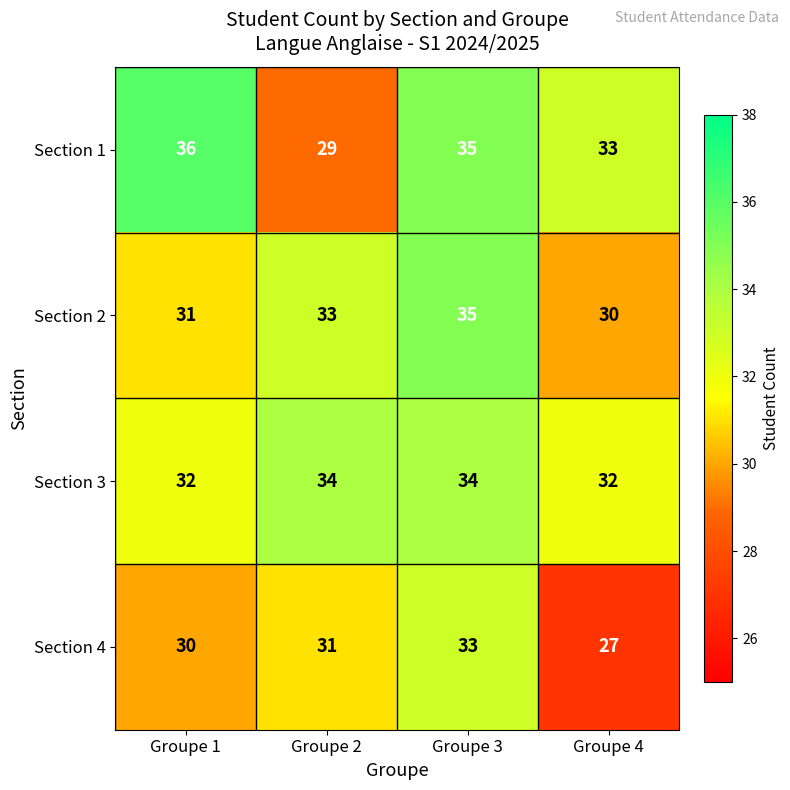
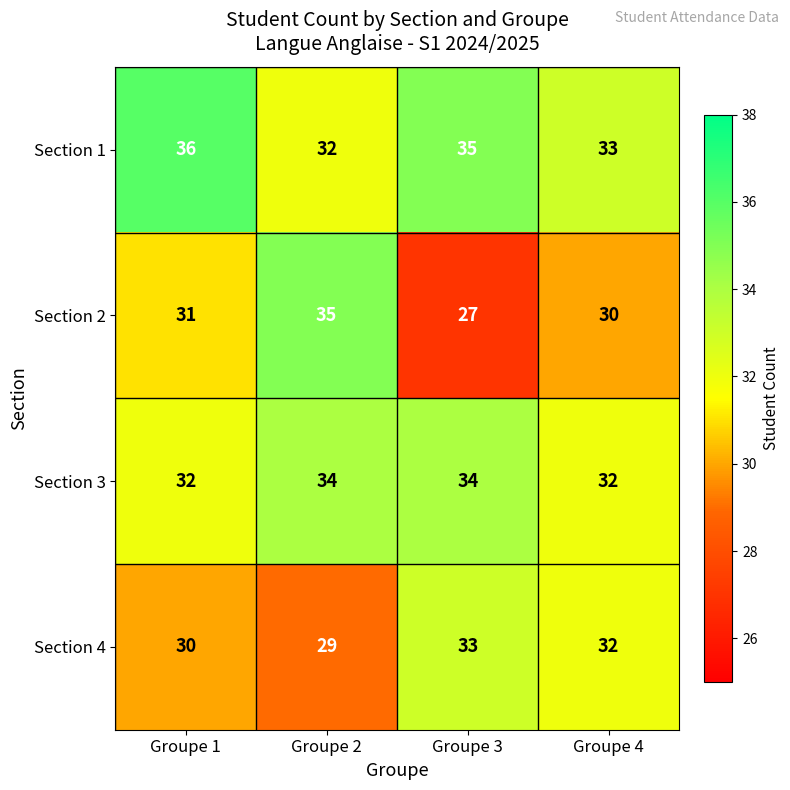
  {
    "Section 1": {
      "Groupe 1": 36,
-     "Groupe 2": 29,
+     "Groupe 2": 32,
      "Groupe 3": 35,
      "Groupe 4": 33
    },
    "Section 2": {
      "Groupe 1": 31,
-     "Groupe 2": 33,
-     "Groupe 3": 35,
+     "Groupe 2": 35,
+     "Groupe 3": 27,
      "Groupe 4": 30
    },
    "Section 3": {
      "Groupe 1": 32,
      "Groupe 2": 34,
      "Groupe 3": 34,
      "Groupe 4": 32
    },
    "Section 4": {
      "Groupe 1": 30,
-     "Groupe 2": 31,
+     "Groupe 2": 29,
      "Groupe 3": 33,
-     "Groupe 4": 27
+     "Groupe 4": 32
    }
  }
